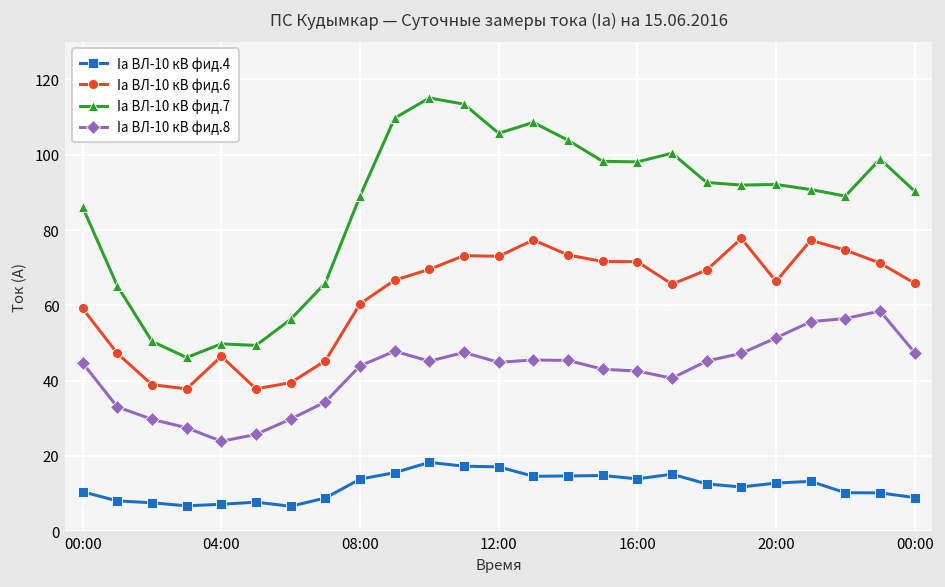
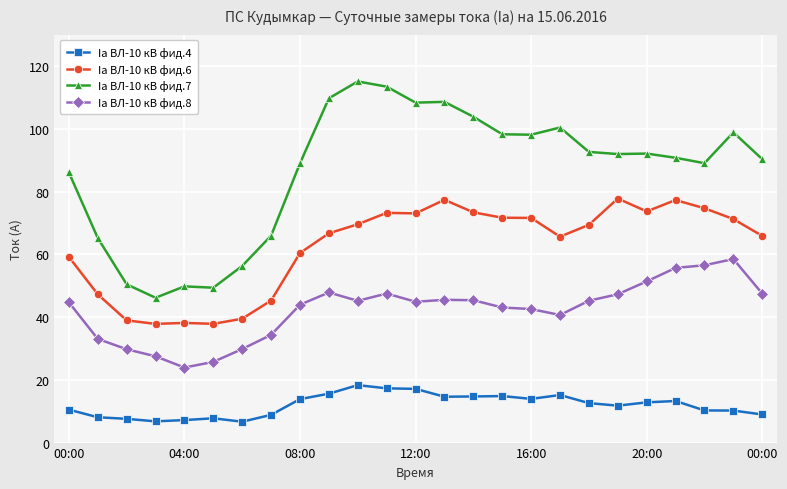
  {
    "Ia ВЛ-10 кВ фид.4": {
      "04:00": 7,
      "08:00": 14,
      "12:00": 17,
      "16:00": 14,
      "20:00": 13
    },
    "Ia ВЛ-10 кВ фид.6": {
-     "04:00": 46,
+     "04:00": 38,
      "08:00": 60,
      "12:00": 73,
      "16:00": 72,
-     "20:00": 66
+     "20:00": 74
    },
    "Ia ВЛ-10 кВ фид.7": {
      "04:00": 50,
      "08:00": 89,
-     "12:00": 106,
+     "12:00": 108,
      "16:00": 98,
      "20:00": 92
    },
    "Ia ВЛ-10 кВ фид.8": {
      "04:00": 24,
      "08:00": 44,
      "12:00": 45,
      "16:00": 43,
      "20:00": 51
    }
  }
